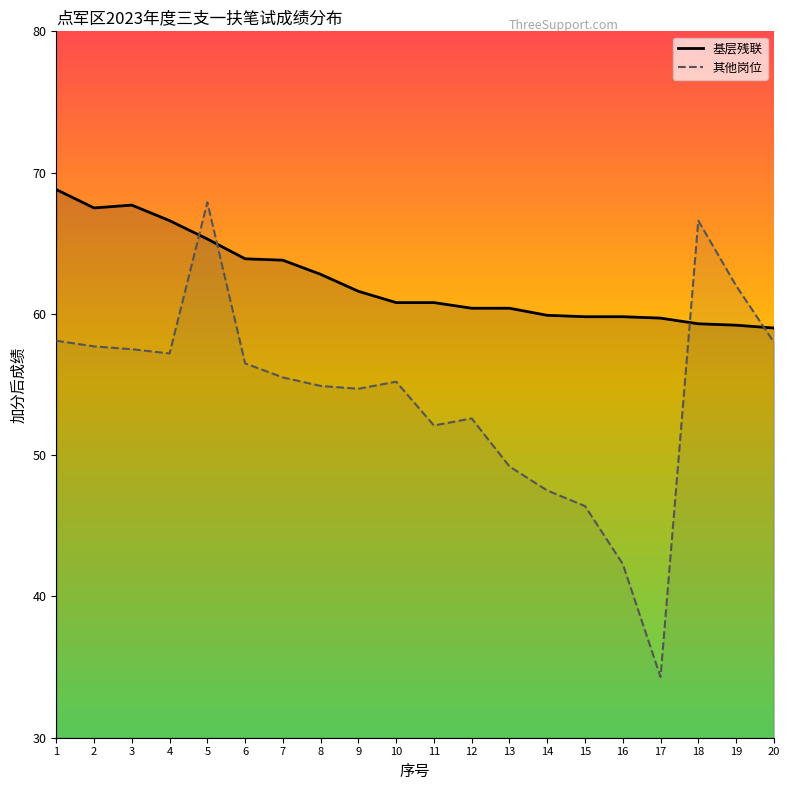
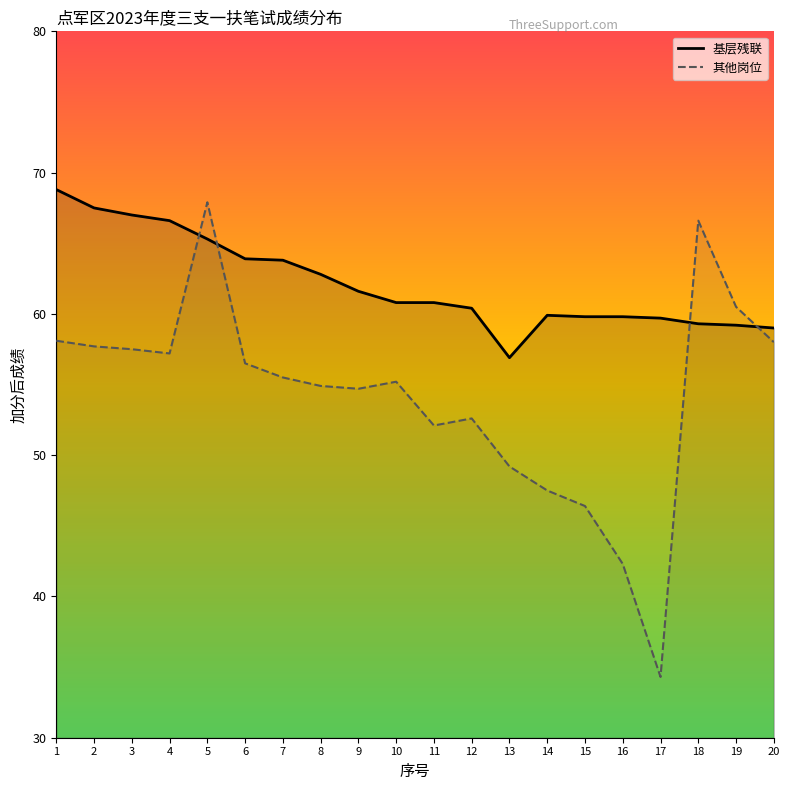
  {
    "基层残联": {
      "1": 68.8,
      "2": 67.5,
-     "3": 67.7,
+     "3": 67.0,
      "4": 66.6,
      "5": 65.3,
      "6": 63.9,
      "7": 63.8,
      "8": 62.8,
      "9": 61.6,
      "10": 60.8,
      "11": 60.8,
      "12": 60.4,
-     "13": 60.4,
+     "13": 56.9,
      "14": 59.9,
      "15": 59.8,
      "16": 59.8,
      "17": 59.7,
      "18": 59.3,
      "19": 59.2,
      "20": 59.0
    },
    "其他岗位": {
      "1": 58.1,
      "2": 57.7,
      "3": 57.5,
      "4": 57.2,
      "5": 67.9,
      "6": 56.5,
      "7": 55.5,
      "8": 54.9,
      "9": 54.7,
      "10": 55.2,
      "11": 52.1,
      "12": 52.6,
      "13": 49.2,
      "14": 47.5,
      "15": 46.4,
      "16": 42.3,
      "17": 34.3,
      "18": 66.6,
-     "19": 62.0,
+     "19": 60.5,
      "20": 58.0
    }
  }
